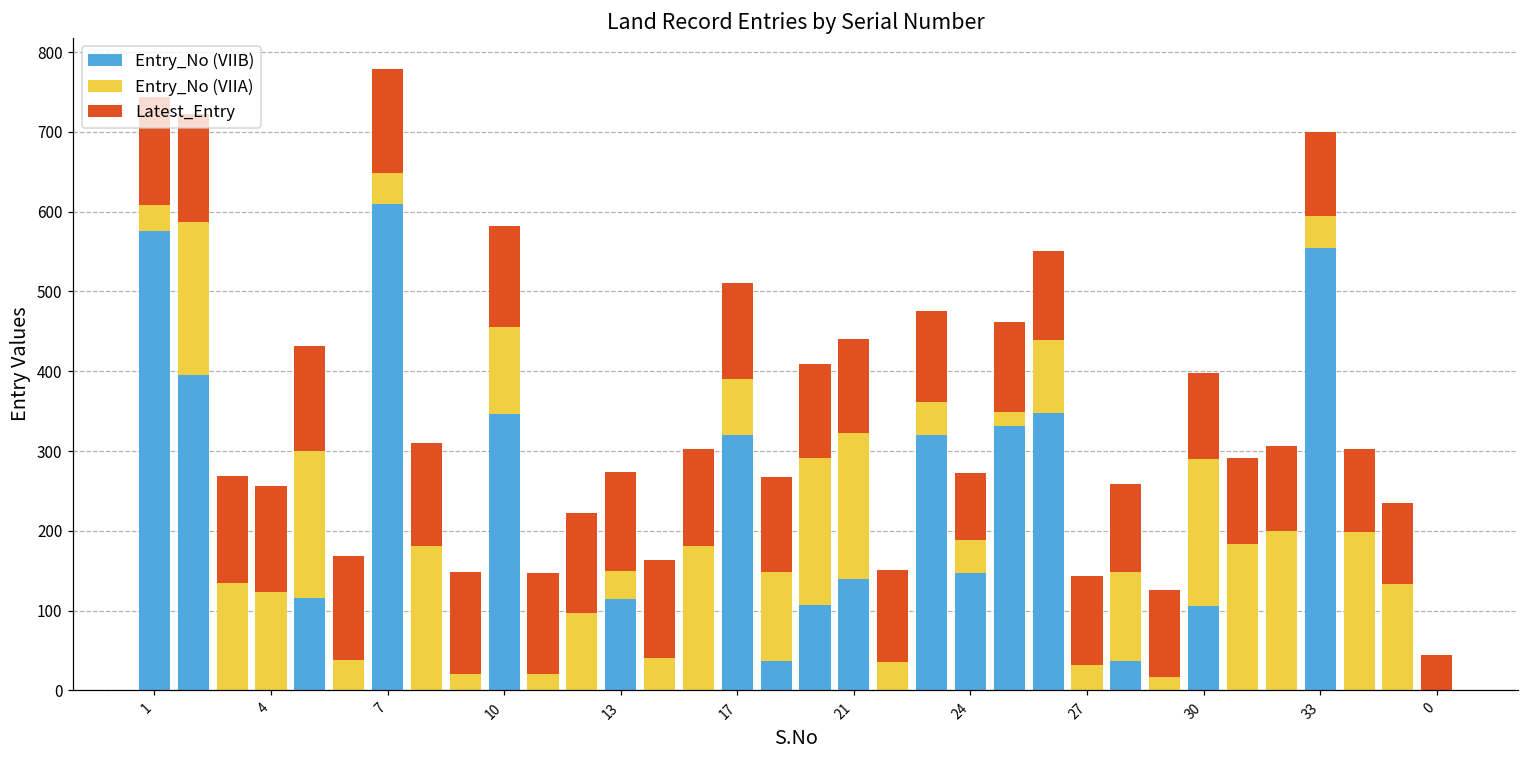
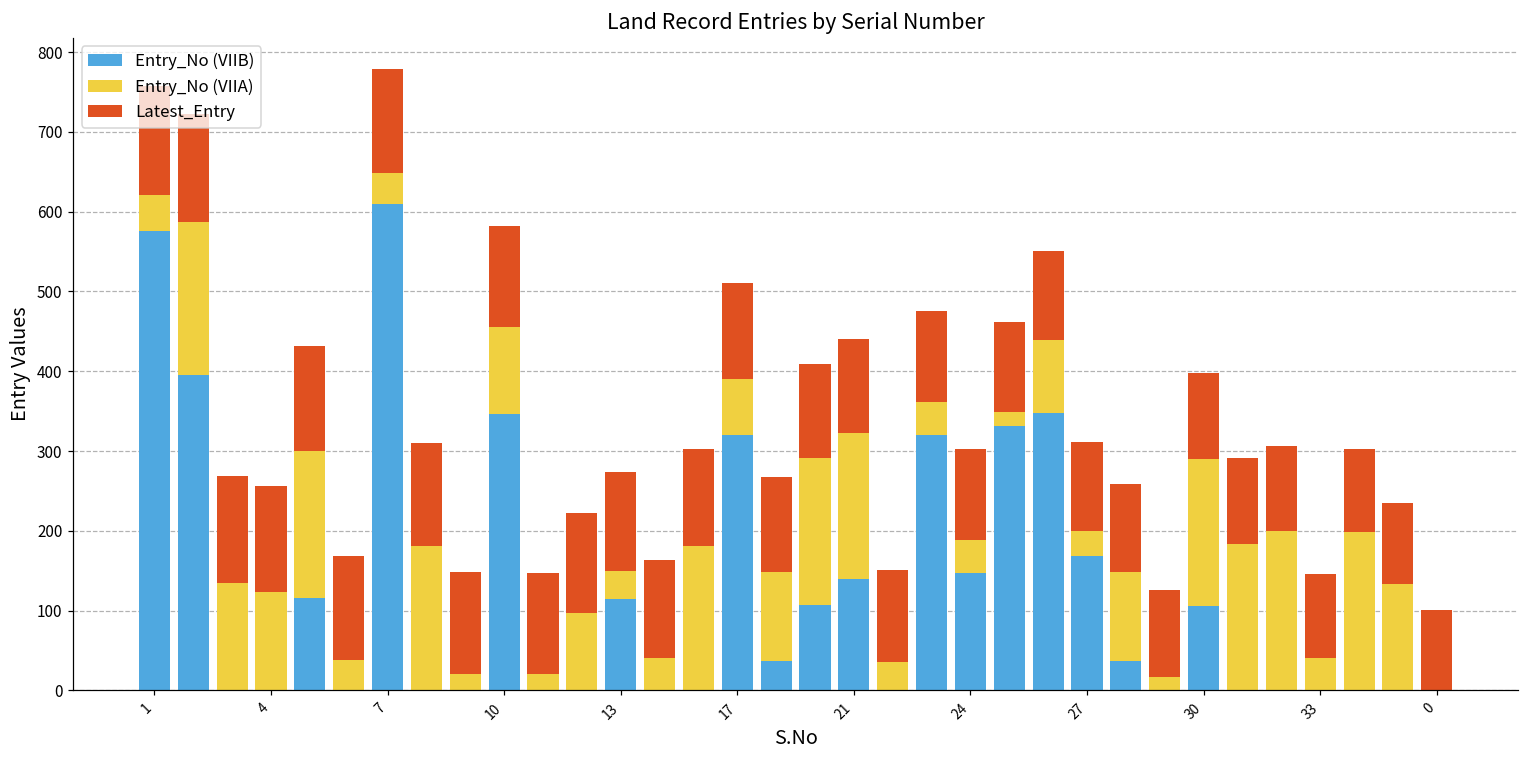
  {
    "Entry_No (VIIB)": {
      "1": 580,
      "4": 0,
      "7": 610,
      "10": 350,
      "13": 120,
      "17": 320,
      "21": 140,
      "24": 150,
-     "27": 0,
+     "27": 170,
      "30": 110,
-     "33": 550,
+     "33": 0,
      "0": 0
    },
    "Entry_No (VIIA)": {
-     "1": 30,
+     "1": 50,
      "4": 120,
      "7": 40,
      "10": 110,
      "13": 40,
      "17": 70,
      "21": 180,
      "24": 40,
      "27": 30,
      "30": 180,
      "33": 40,
      "0": 0
    },
    "Latest_Entry": {
      "4": 130,
      "7": 130,
      "10": 130,
      "13": 120,
      "17": 120,
      "21": 120,
-     "24": 90,
+     "24": 110,
      "27": 110,
      "30": 110,
      "33": 110,
-     "0": 40
+     "0": 100
    }
  }
